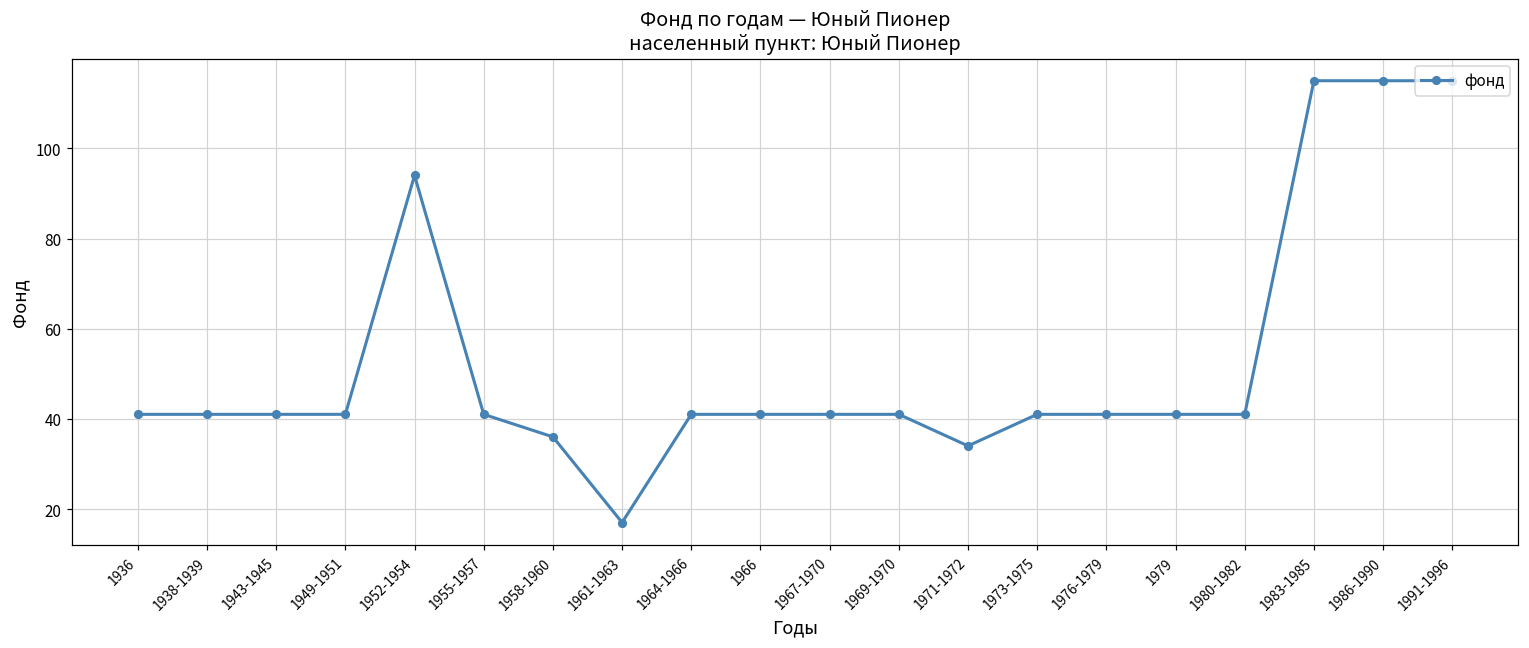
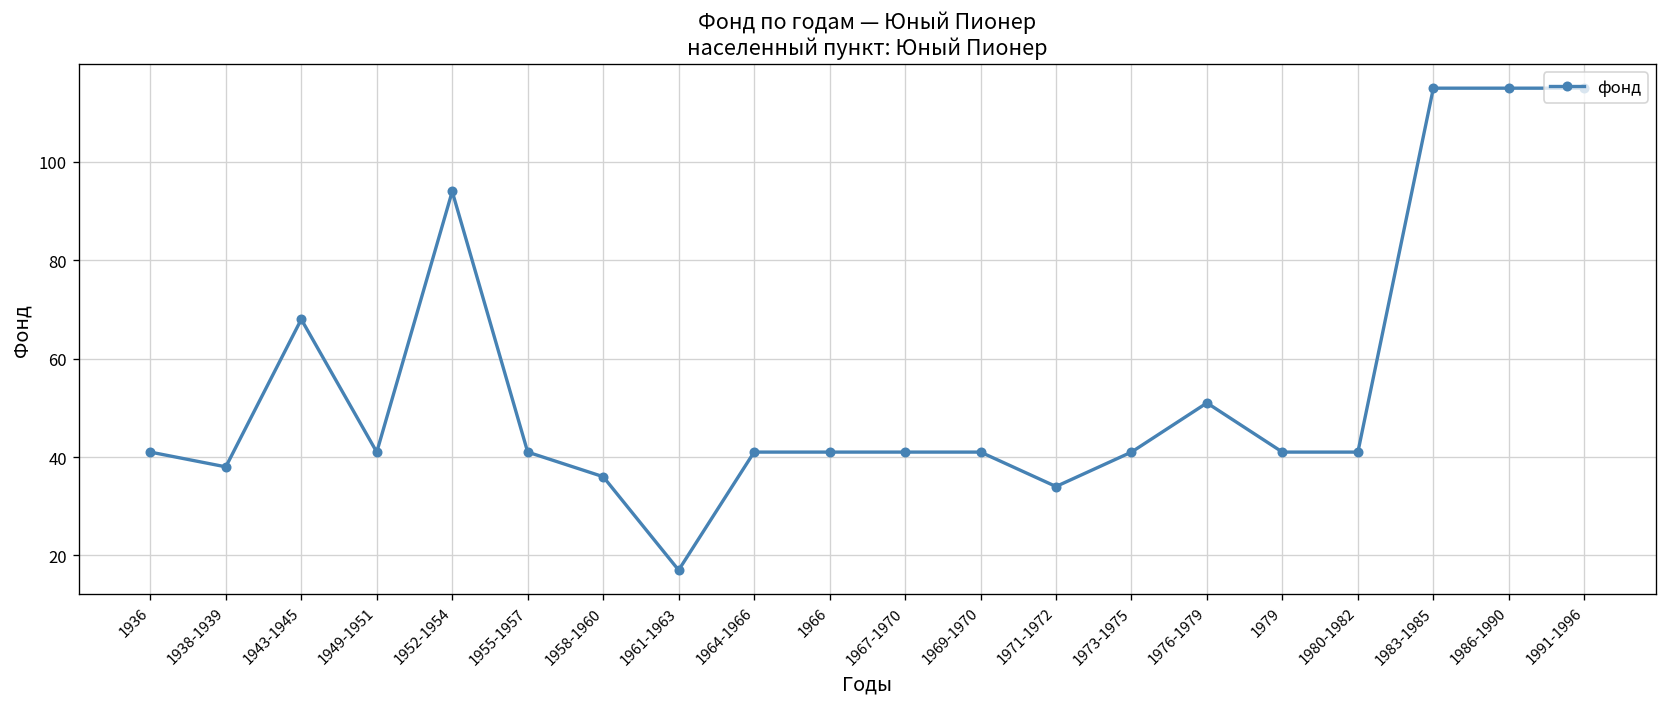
  {
    "1936": 41,
-   "1938-1939": 41,
-   "1943-1945": 41,
+   "1938-1939": 38,
+   "1943-1945": 68,
    "1949-1951": 41,
    "1952-1954": 94,
    "1955-1957": 41,
    "1958-1960": 36,
    "1961-1963": 17,
    "1964-1966": 41,
    "1966": 41,
    "1967-1970": 41,
    "1969-1970": 41,
    "1971-1972": 34,
    "1973-1975": 41,
-   "1976-1979": 41,
+   "1976-1979": 51,
    "1979": 41,
    "1980-1982": 41,
    "1983-1985": 115,
    "1986-1990": 115
  }
